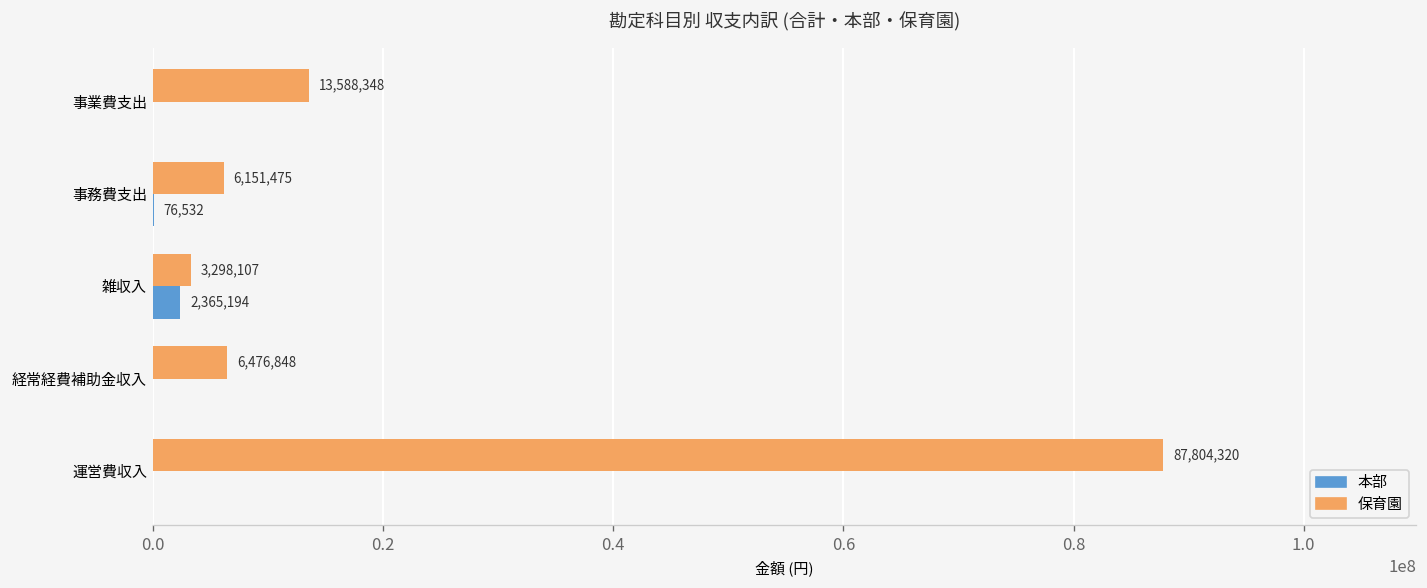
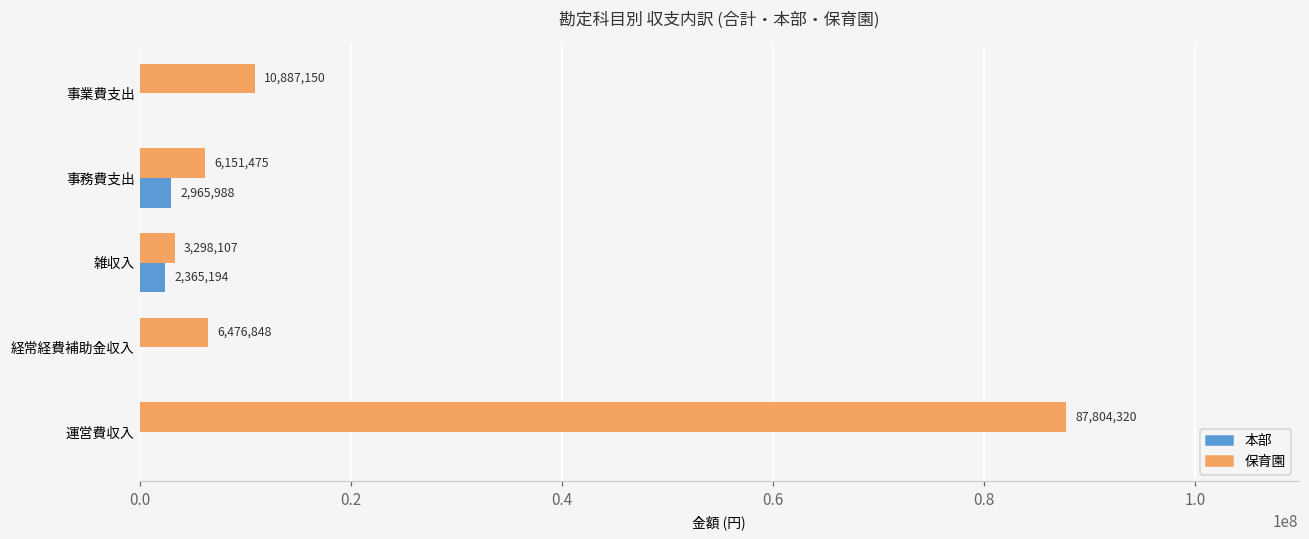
  {
    "本部": {
-     "事務費支出": "76,532",
+     "事務費支出": "2,965,988",
      "雑収入": "2,365,194"
    },
    "保育園": {
-     "事業費支出": "13,588,348",
+     "事業費支出": "10,887,150",
      "事務費支出": "6,151,475",
      "雑収入": "3,298,107",
      "経常経費補助金収入": "6,476,848",
      "運営費収入": "87,804,320"
    }
  }
